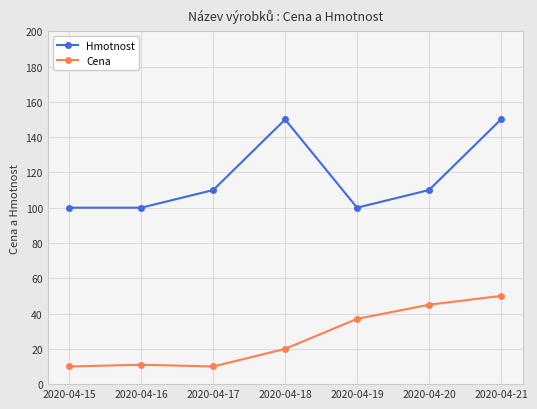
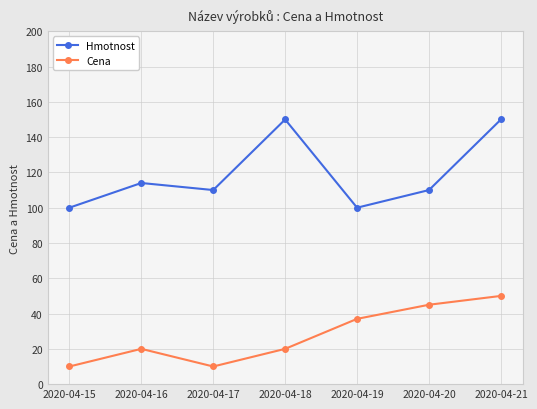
  {
    "Hmotnost": {
      "2020-04-15": 100,
-     "2020-04-16": 100,
+     "2020-04-16": 114,
      "2020-04-17": 110,
      "2020-04-18": 150,
      "2020-04-19": 100,
      "2020-04-20": 110,
      "2020-04-21": 150
    },
    "Cena": {
      "2020-04-15": 10,
-     "2020-04-16": 11,
+     "2020-04-16": 20,
      "2020-04-17": 10,
      "2020-04-18": 20,
      "2020-04-19": 37,
      "2020-04-20": 45,
      "2020-04-21": 50
    }
  }
